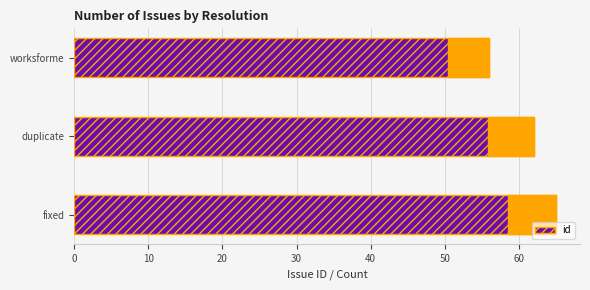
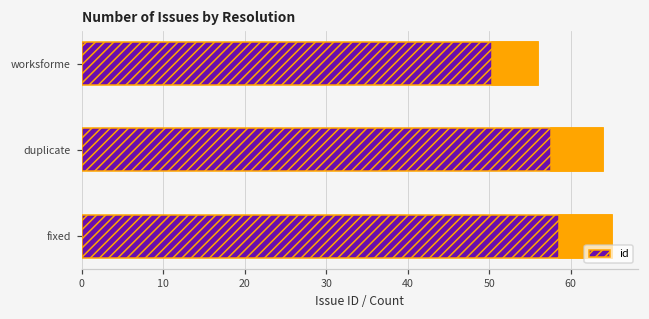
  {
    "worksforme": 56,
-   "duplicate": 62,
+   "duplicate": 64,
    "fixed": 65
  }
